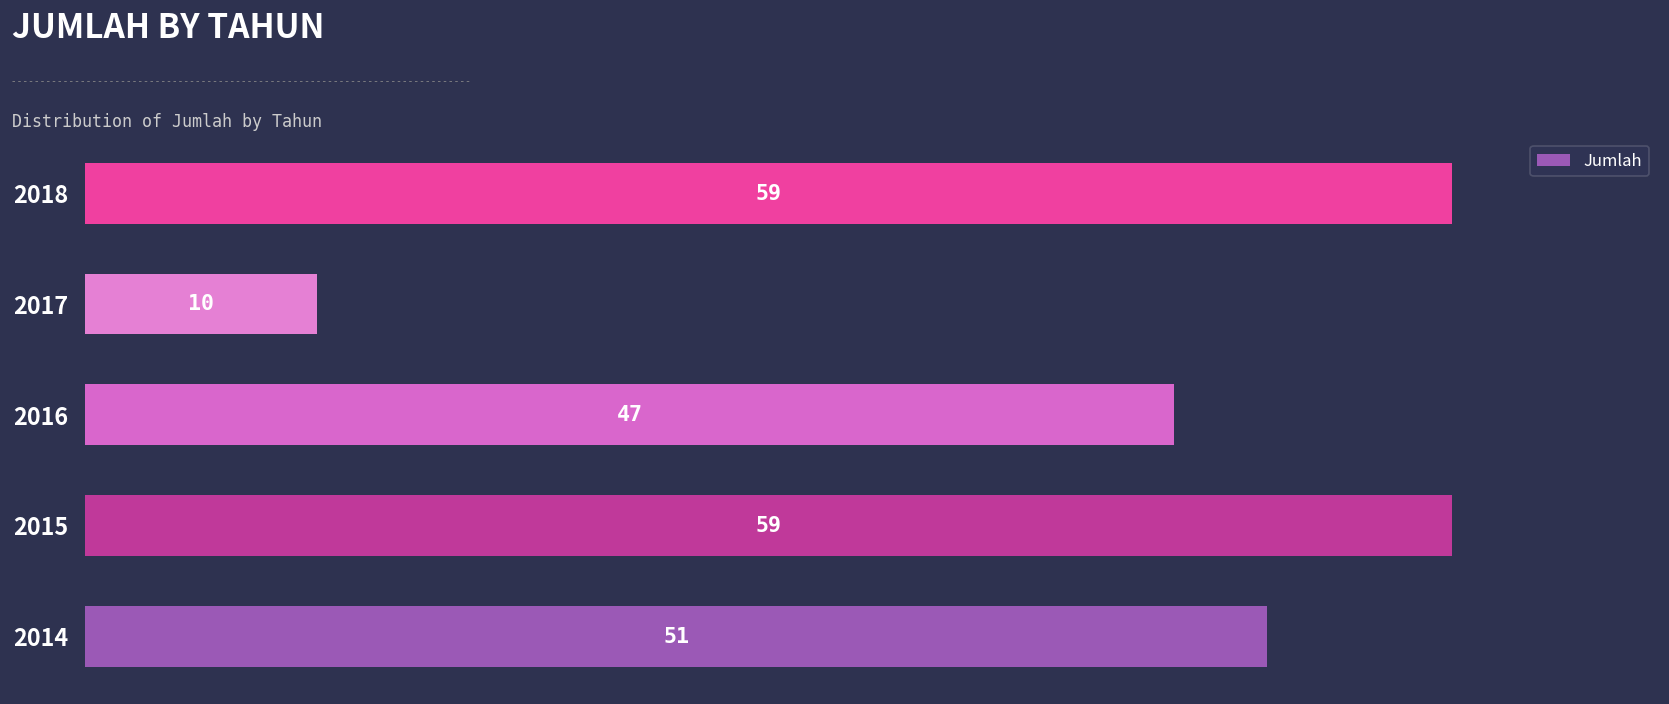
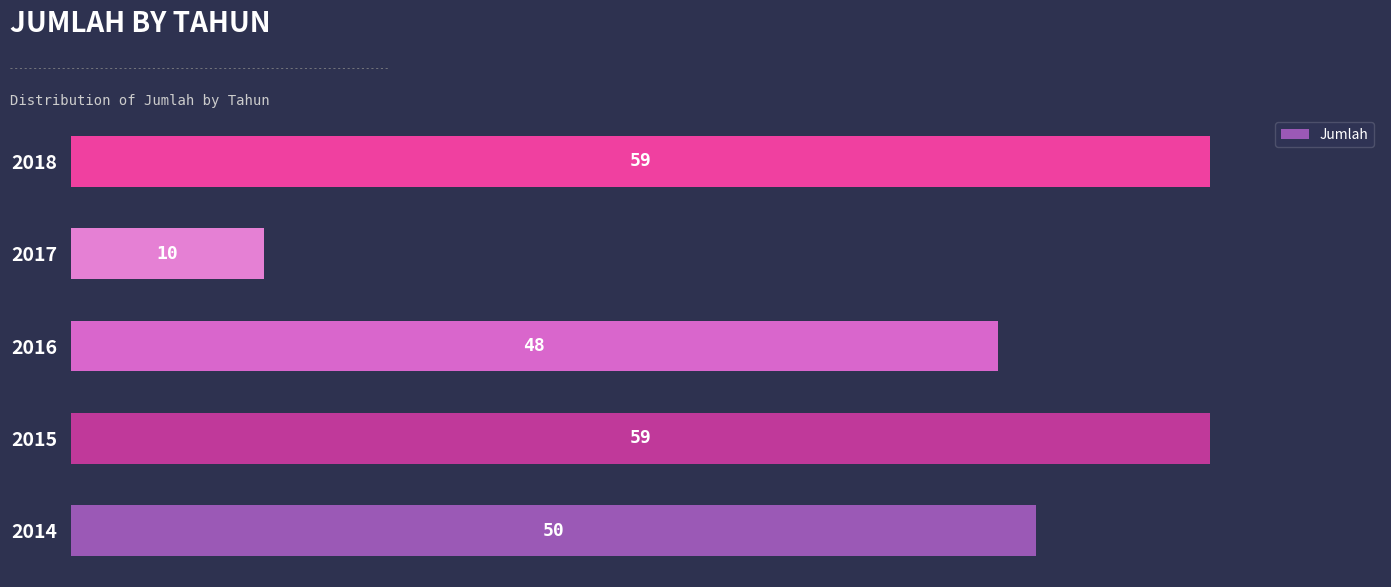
  {
    "2018": 59,
    "2017": 10,
-   "2016": 47,
+   "2016": 48,
    "2015": 59,
-   "2014": 51
+   "2014": 50
  }
